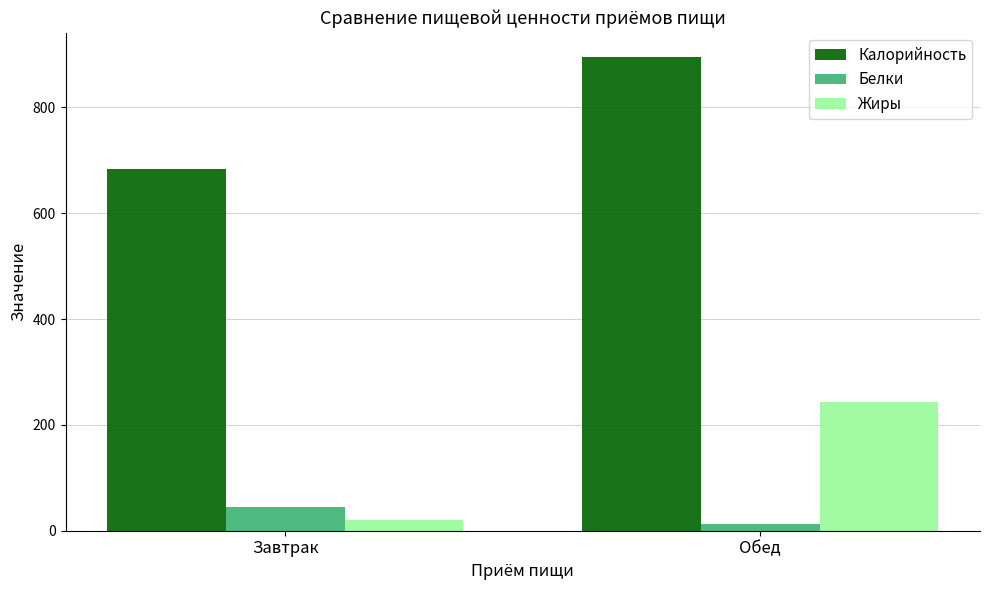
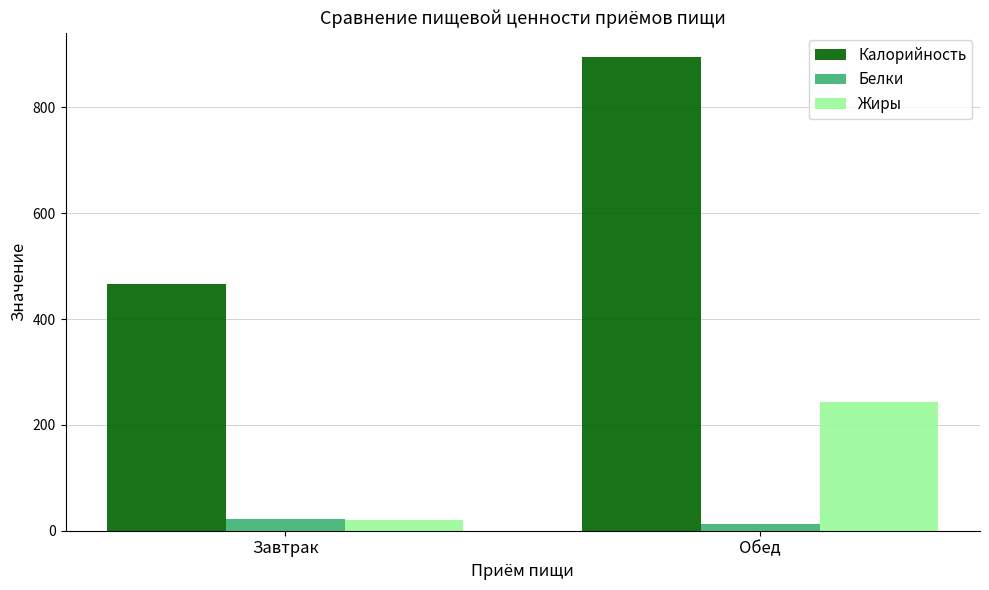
  {
    "Калорийность": {
-     "Завтрак": 680,
+     "Завтрак": 470,
      "Обед": 900
    },
    "Белки": {
-     "Завтрак": 50,
+     "Завтрак": 20,
      "Обед": 10
    },
    "Жиры": {
      "Завтрак": 20,
      "Обед": 240
    }
  }
